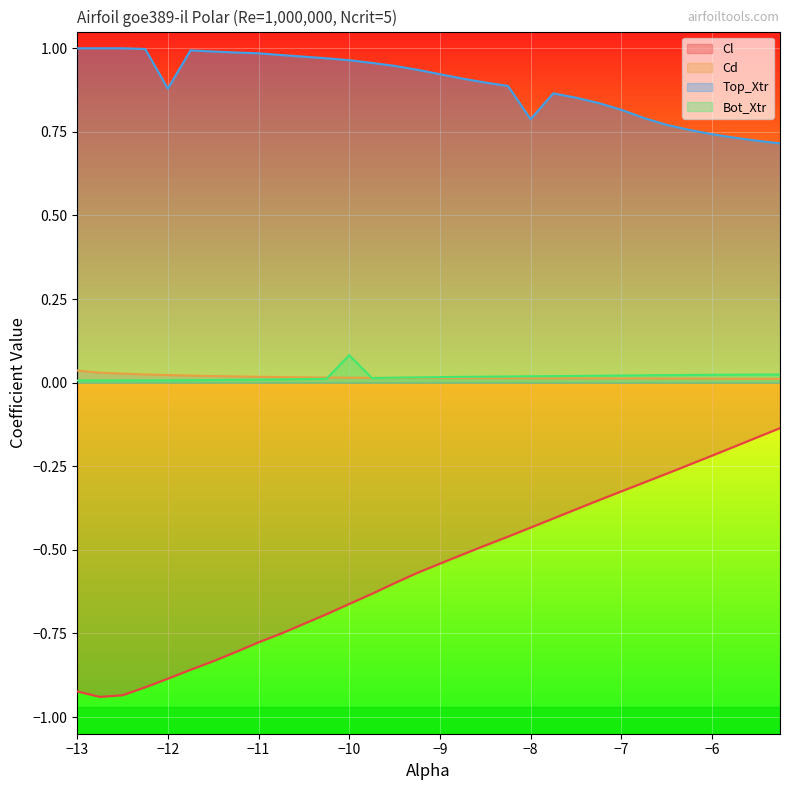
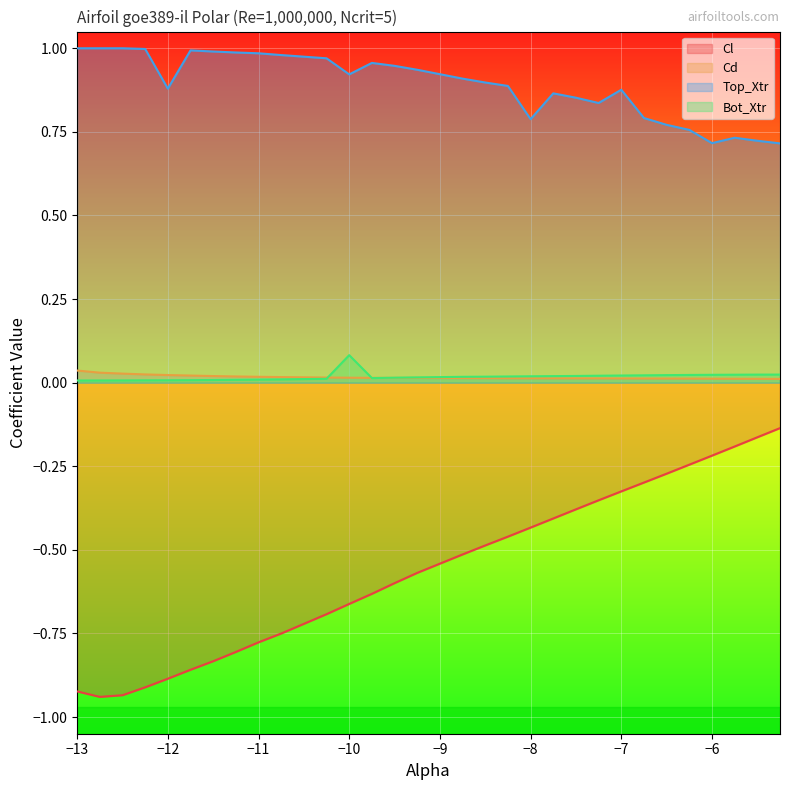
  {
    "Top_Xtr": {
      "−13": 1.00,
      "−12": 0.88,
      "−11": 0.99,
-     "−10": 0.96,
+     "−10": 0.92,
      "−8": 0.79,
-     "−7": 0.82,
-     "−6": 0.74
+     "−7": 0.88,
+     "−6": 0.72
    },
    "Bot_Xtr": {
      "−11": 0.01,
      "−10": 0.08,
      "−7": 0.02,
      "−6": 0.02
    }
  }
